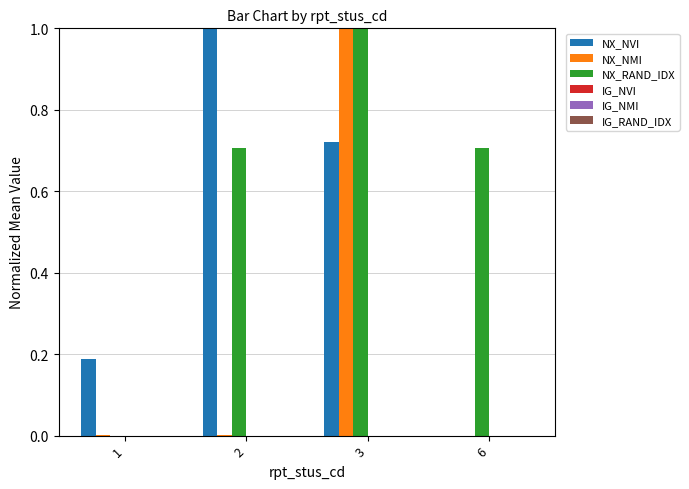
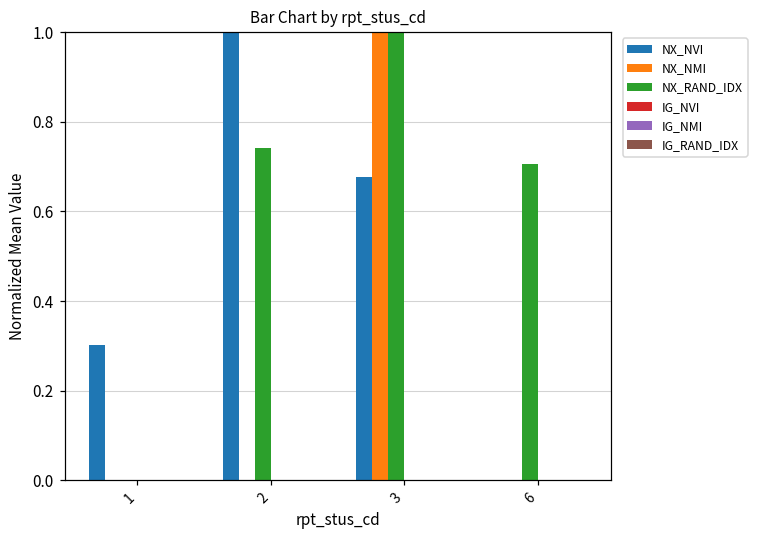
  {
    "NX_NVI": {
-     "1": 0.19,
+     "1": 0.30,
      "2": 1.00,
-     "3": 0.72,
+     "3": 0.68,
      "6": 0.00
    },
    "NX_NMI": {
      "3": 1.00,
      "6": 0.00
    },
    "NX_RAND_IDX": {
      "1": 0.00,
-     "2": 0.71,
+     "2": 0.74,
      "3": 1.00,
      "6": 0.71
    },
    "IG_NVI": {
      "1": 0.00,
      "2": 0.00,
      "3": 0.00,
      "6": 0.00
    },
    "IG_NMI": {
      "1": 0.00,
      "2": 0.00,
      "3": 0.00,
      "6": 0.00
    },
    "IG_RAND_IDX": {
      "1": 0.00,
      "2": 0.00,
      "3": 0.00,
      "6": 0.00
    }
  }
